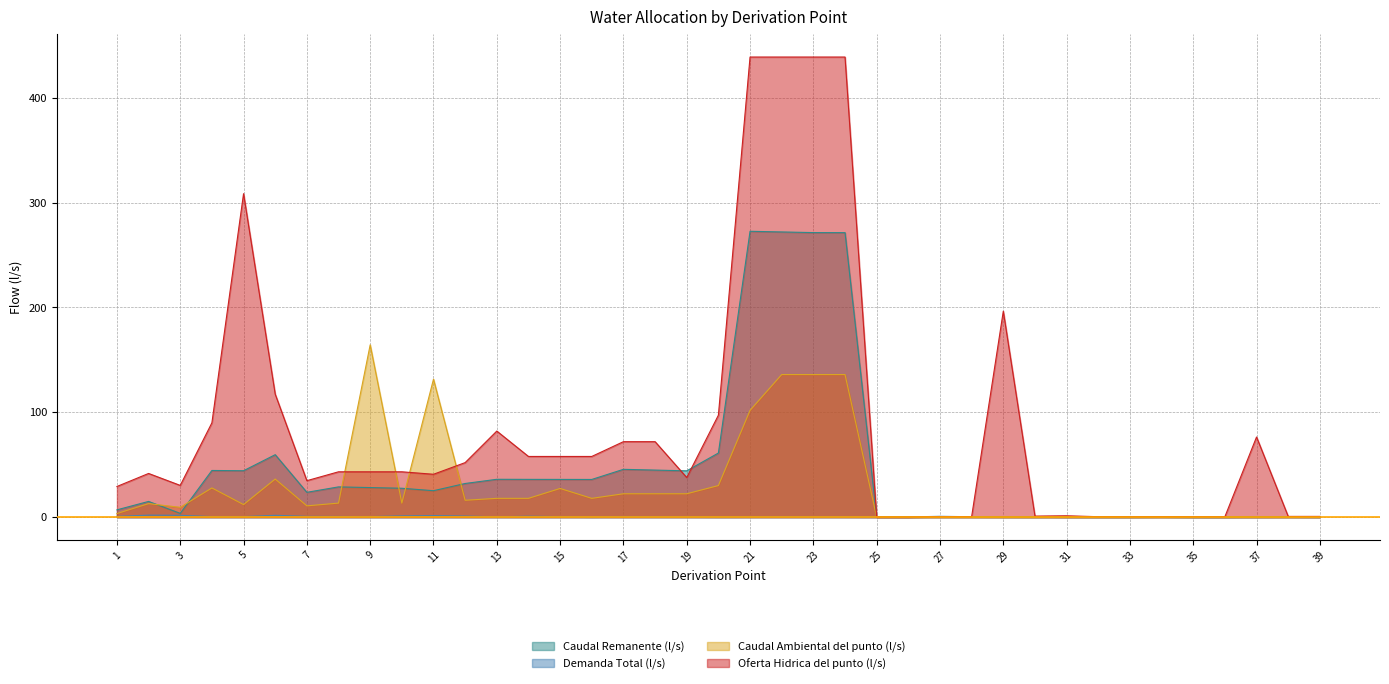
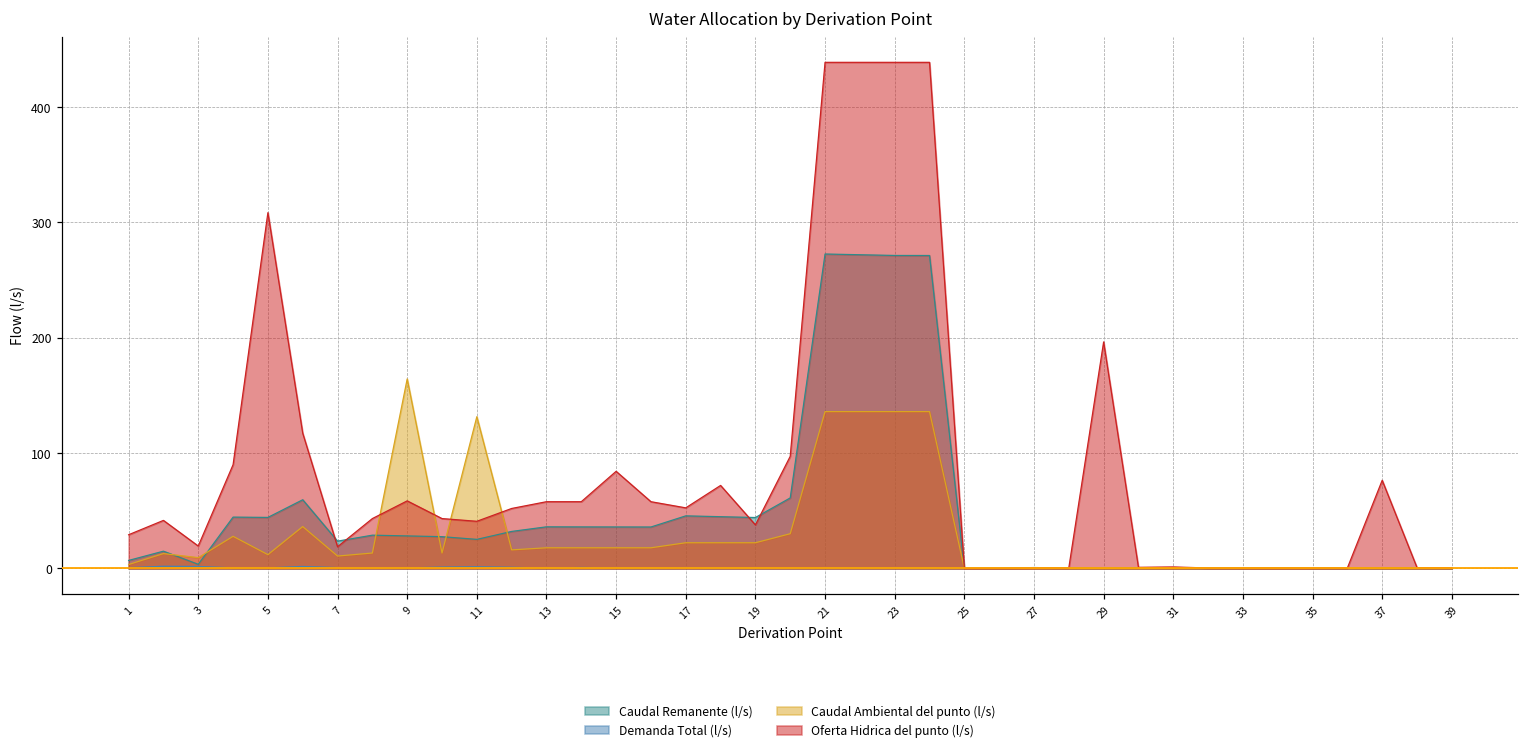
  {
    "Caudal Ambiental del punto (l/s)": {
      "1": 3,
      "3": 9,
      "5": 12,
      "7": 11,
      "9": 164,
      "11": 132,
      "13": 18,
-     "15": 27,
+     "15": 18,
      "17": 22,
      "19": 22,
-     "21": 102,
+     "21": 136,
      "23": 136
    },
    "Oferta Hidrica del punto (l/s)": {
      "1": 29,
-     "3": 30,
+     "3": 19,
      "5": 309,
-     "7": 35,
-     "9": 43,
+     "7": 19,
+     "9": 59,
      "11": 41,
-     "13": 82,
-     "15": 58,
-     "17": 72,
+     "13": 58,
+     "15": 84,
+     "17": 53,
      "19": 38,
      "21": 439,
      "23": 439,
      "29": 196,
      "37": 76
    }
  }
